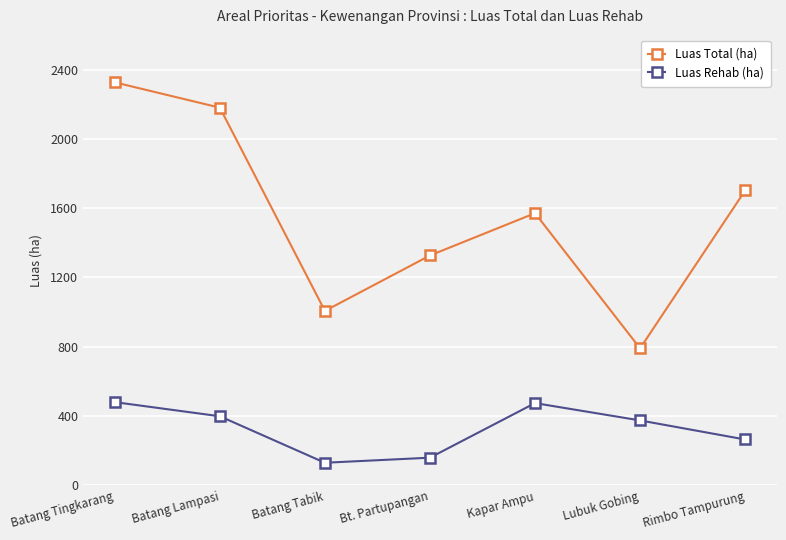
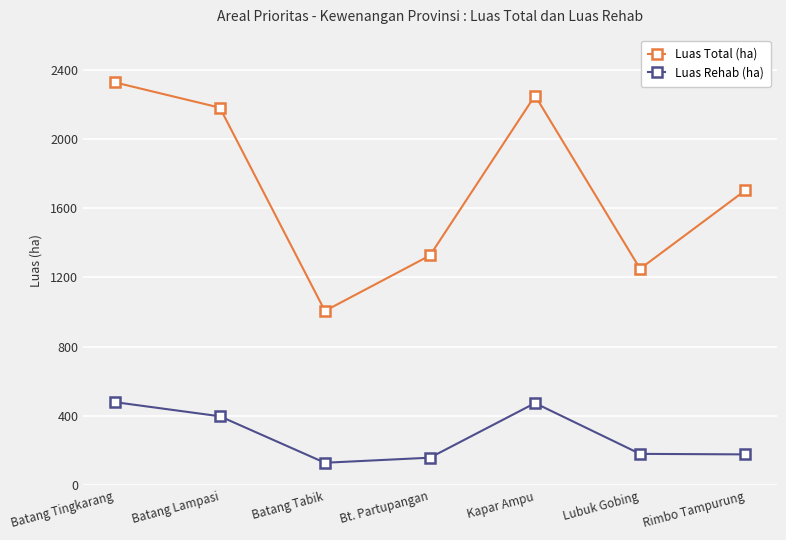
  {
    "Luas Total (ha)": {
      "Batang Tingkarang": 2330,
      "Batang Lampasi": 2180,
      "Batang Tabik": 1010,
      "Bt. Partupangan": 1330,
-     "Kapar Ampu": 1570,
-     "Lubuk Gobing": 790,
+     "Kapar Ampu": 2250,
+     "Lubuk Gobing": 1250,
      "Rimbo Tampurung": 1700
    },
    "Luas Rehab (ha)": {
      "Batang Tingkarang": 480,
      "Batang Lampasi": 400,
      "Batang Tabik": 130,
      "Bt. Partupangan": 160,
      "Kapar Ampu": 480,
-     "Lubuk Gobing": 380,
-     "Rimbo Tampurung": 270
+     "Lubuk Gobing": 180,
+     "Rimbo Tampurung": 180
    }
  }
